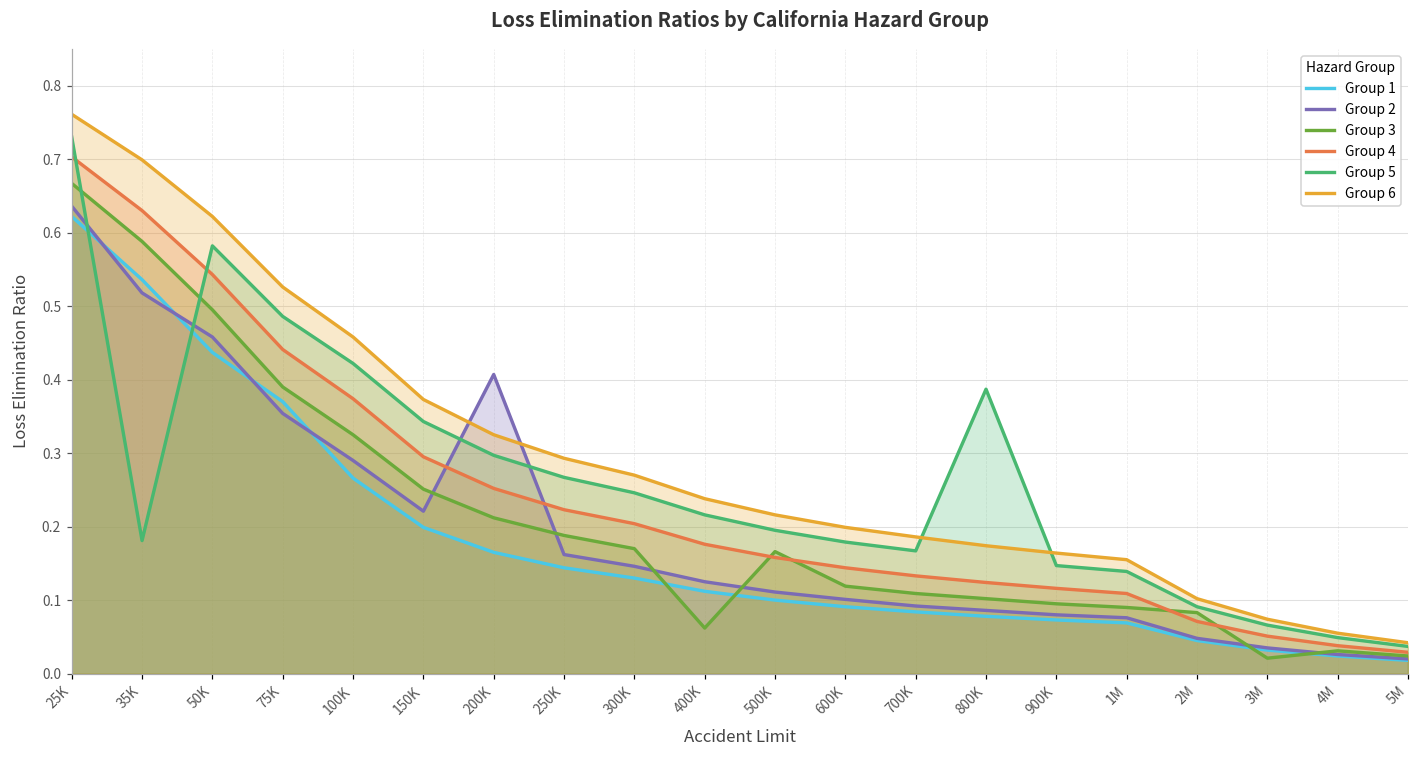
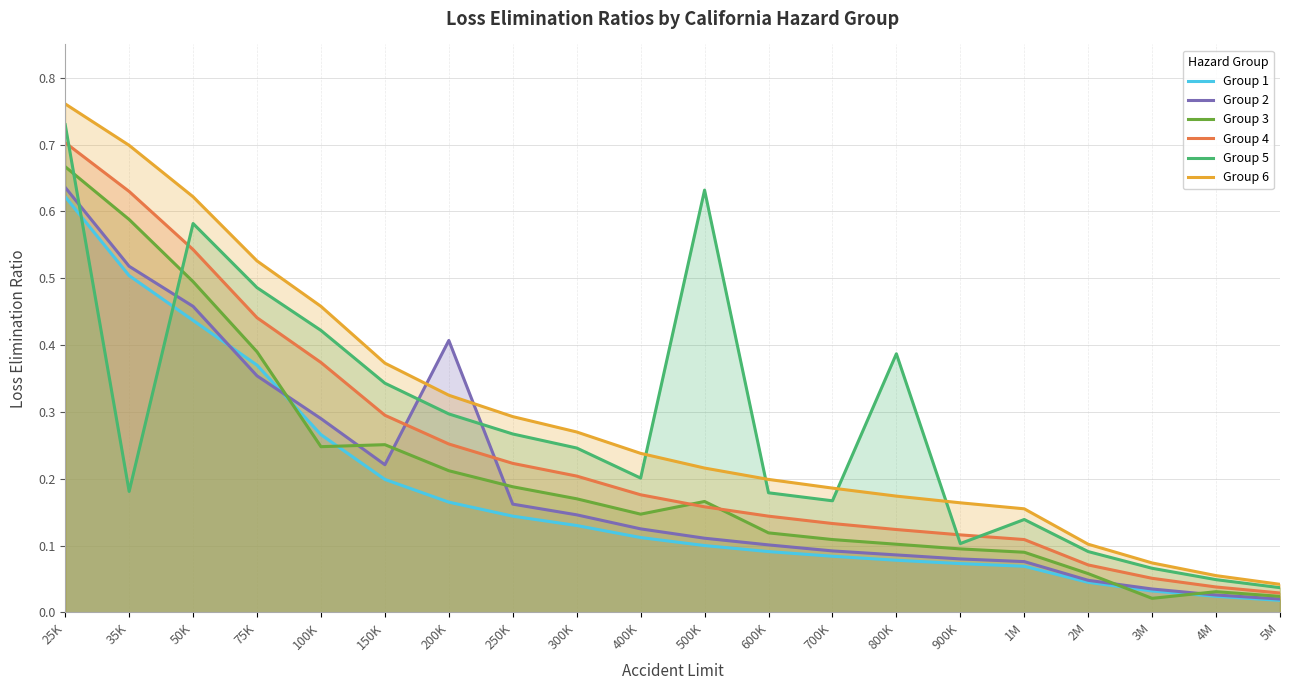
  {
    "Group 1": {
      "25K": 0.62,
-     "35K": 0.54,
+     "35K": 0.50,
      "50K": 0.44,
      "75K": 0.37,
      "100K": 0.27,
      "150K": 0.20,
      "200K": 0.17,
      "250K": 0.14,
      "300K": 0.13,
      "400K": 0.11,
      "500K": 0.10,
      "600K": 0.09,
      "700K": 0.08,
      "800K": 0.08,
      "900K": 0.07,
      "1M": 0.07
    },
    "Group 2": {
      "25K": 0.64,
      "35K": 0.52,
      "50K": 0.46,
      "75K": 0.35,
      "100K": 0.29,
      "150K": 0.22,
      "200K": 0.41,
      "250K": 0.16,
      "300K": 0.15,
      "400K": 0.13,
      "500K": 0.11,
      "600K": 0.10,
      "700K": 0.09,
      "800K": 0.09,
      "900K": 0.08,
      "1M": 0.08
    },
    "Group 3": {
      "25K": 0.67,
      "35K": 0.59,
      "50K": 0.50,
      "75K": 0.39,
-     "100K": 0.33,
+     "100K": 0.25,
      "150K": 0.25,
      "200K": 0.21,
      "250K": 0.19,
      "300K": 0.17,
-     "400K": 0.06,
+     "400K": 0.15,
      "500K": 0.17,
      "600K": 0.12,
      "700K": 0.11,
      "800K": 0.10,
      "900K": 0.10,
      "1M": 0.09,
-     "2M": 0.08,
+     "2M": 0.06,
      "3M": 0.02,
      "4M": 0.03,
      "5M": 0.02
    },
    "Group 5": {
      "25K": 0.73,
      "35K": 0.18,
      "50K": 0.58,
      "75K": 0.49,
      "100K": 0.42,
      "150K": 0.34,
      "200K": 0.30,
      "250K": 0.27,
      "300K": 0.25,
-     "400K": 0.22,
-     "500K": 0.20,
+     "400K": 0.20,
+     "500K": 0.63,
      "600K": 0.18,
      "700K": 0.17,
      "800K": 0.39,
-     "900K": 0.15,
+     "900K": 0.10,
      "1M": 0.14,
      "2M": 0.09,
      "3M": 0.07,
      "4M": 0.05,
      "5M": 0.04
    }
  }
